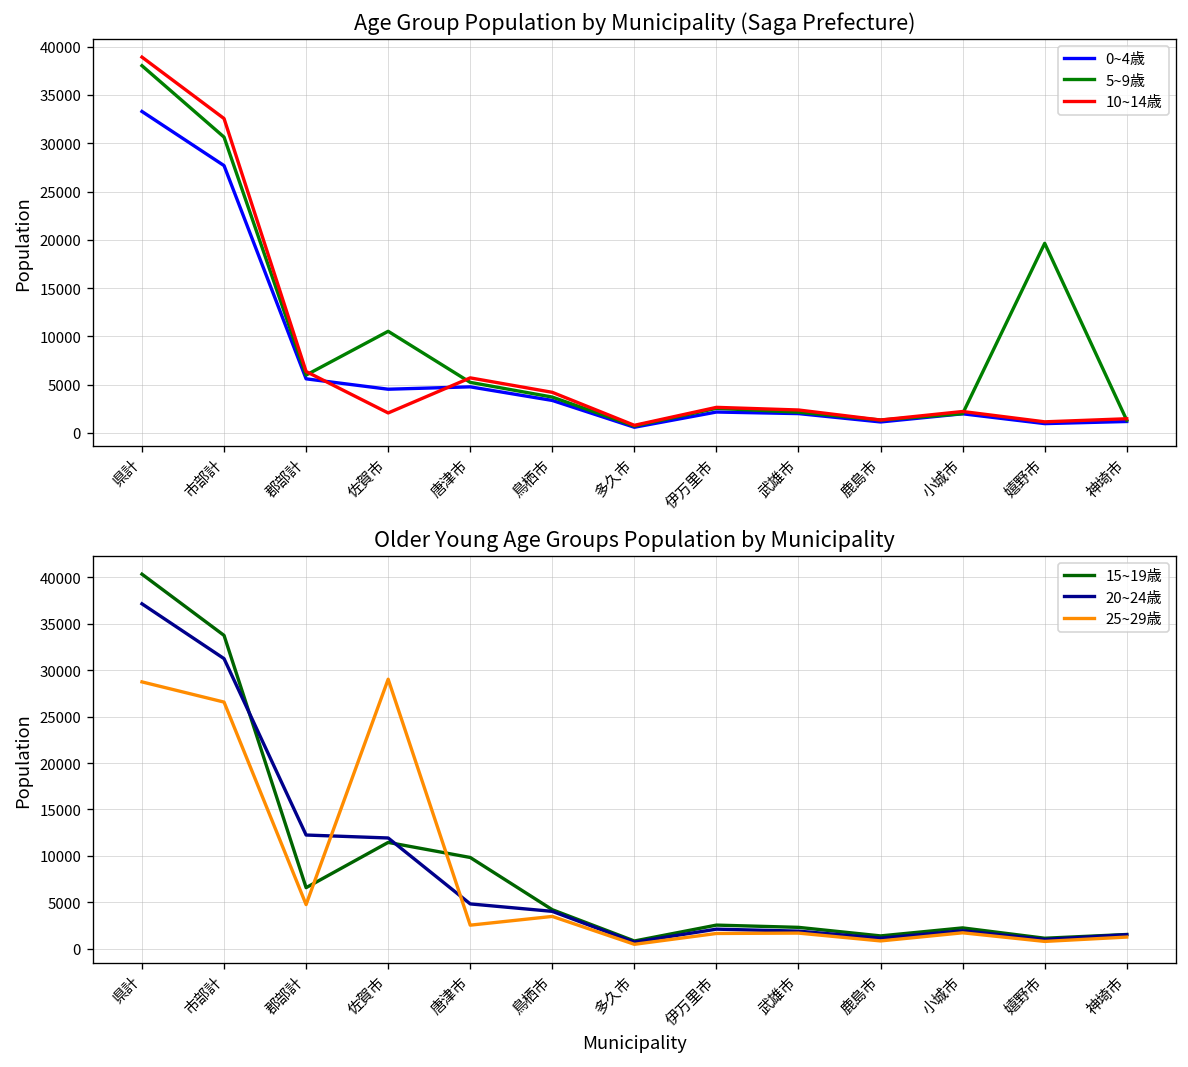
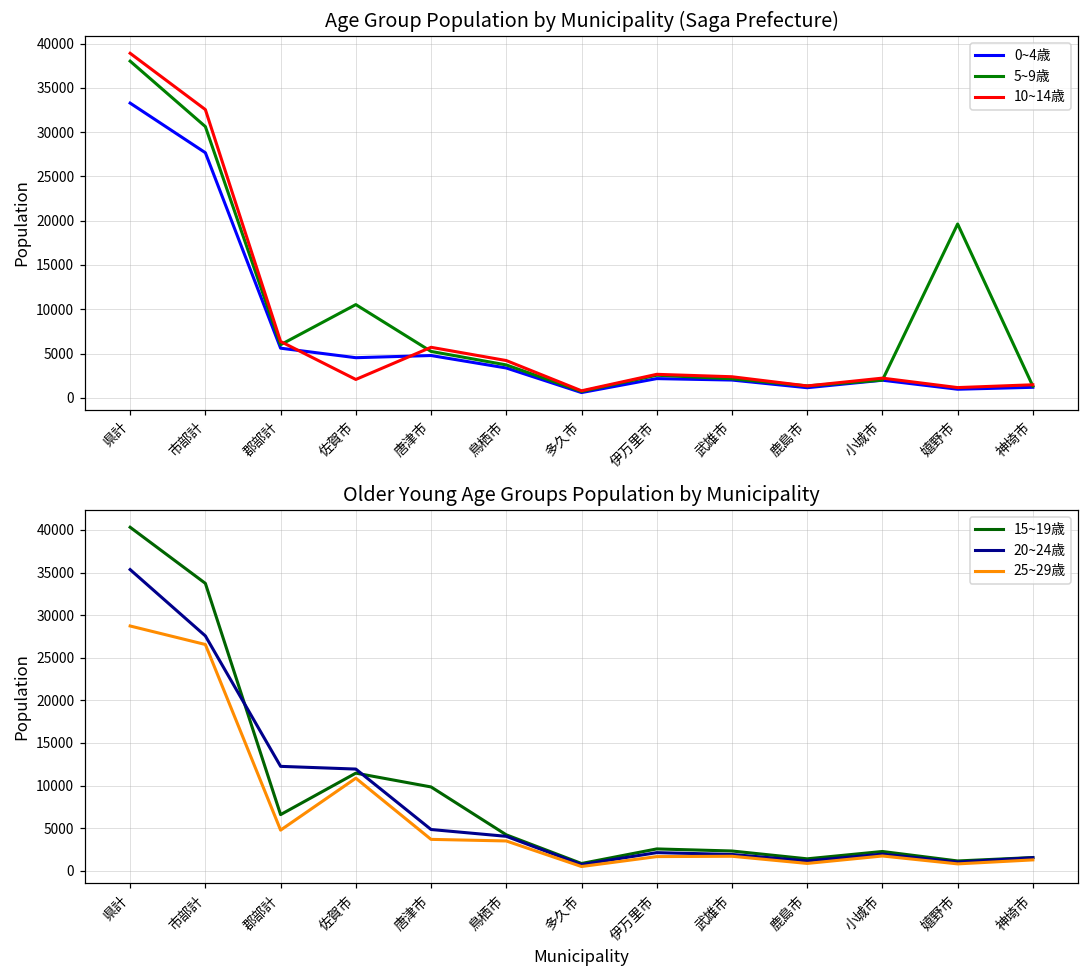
  {
    "Age Group Population by Municipality (Saga Prefecture)": {
      "0~4歳": {
        "県計": 33000,
        "市部計": 28000,
        "郡部計": 6000,
        "佐賀市": 5000,
        "唐津市": 5000,
        "鳥栖市": 3000,
        "伊万里市": 2000
      },
      "5~9歳": {
        "県計": 38000,
        "市部計": 31000,
        "郡部計": 6000,
        "佐賀市": 11000,
        "唐津市": 5000,
        "鳥栖市": 4000,
        "嬉野市": 20000
      },
      "10~14歳": {
        "県計": 39000,
        "市部計": 33000,
        "郡部計": 6000,
        "佐賀市": 2000,
        "唐津市": 6000,
        "鳥栖市": 4000
      }
    },
    "Older Young Age Groups Population by Municipality": {
      "15~19歳": {
        "県計": 40000,
        "市部計": 34000,
        "郡部計": 7000,
        "佐賀市": 11000,
        "唐津市": 10000,
        "伊万里市": 3000,
        "武雄市": 2000
      },
      "20~24歳": {
-       "県計": 37000,
-       "市部計": 31000,
+       "県計": 35000,
+       "市部計": 28000,
        "郡部計": 12000,
        "佐賀市": 12000,
        "唐津市": 5000,
        "伊万里市": 2000
      },
      "25~29歳": {
        "県計": 29000,
        "市部計": 27000,
        "郡部計": 5000,
-       "佐賀市": 29000,
-       "唐津市": 3000,
+       "佐賀市": 11000,
+       "唐津市": 4000,
        "鳥栖市": 3000,
        "伊万里市": 2000
      }
    }
  }
